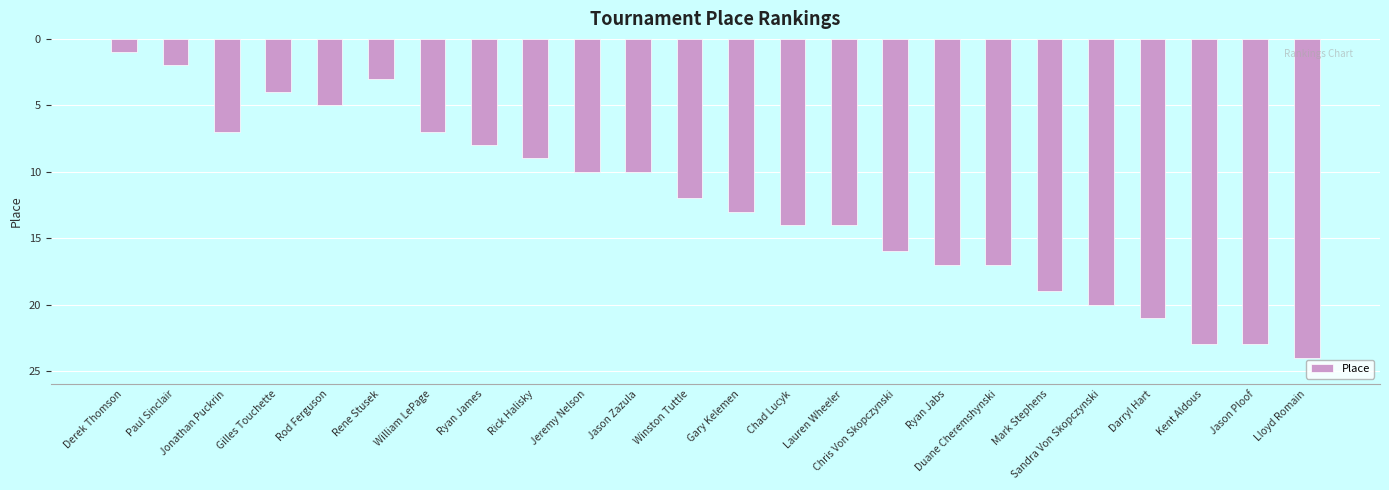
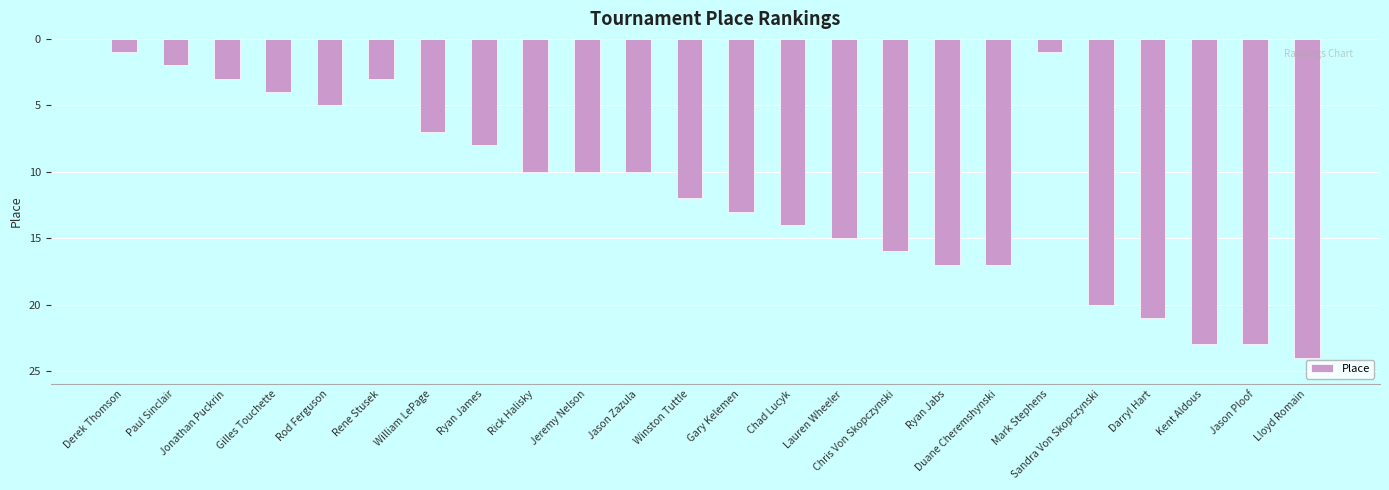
  {
    "Derek Thomson": 1,
    "Paul Sinclair": 2,
-   "Jonathan Puckrin": 7,
+   "Jonathan Puckrin": 3,
    "Gilles Touchette": 4,
    "Rod Ferguson": 5,
    "Rene Stusek": 3,
    "William LePage": 7,
    "Ryan James": 8,
-   "Rick Halisky": 9,
+   "Rick Halisky": 10,
    "Jeremy Nelson": 10,
    "Jason Zazula": 10,
    "Winston Tuttle": 12,
    "Gary Kelemen": 13,
    "Chad Lucyk": 14,
-   "Lauren Wheeler": 14,
+   "Lauren Wheeler": 15,
    "Chris Von Skopczynski": 16,
    "Ryan Jabs": 17,
    "Duane Cheremshynski": 17,
-   "Mark Stephens": 19,
+   "Mark Stephens": 1,
    "Sandra Von Skopczynski": 20,
    "Darryl Hart": 21,
    "Kent Aldous": 23,
    "Jason Ploof": 23,
    "Lloyd Romain": 24
  }
